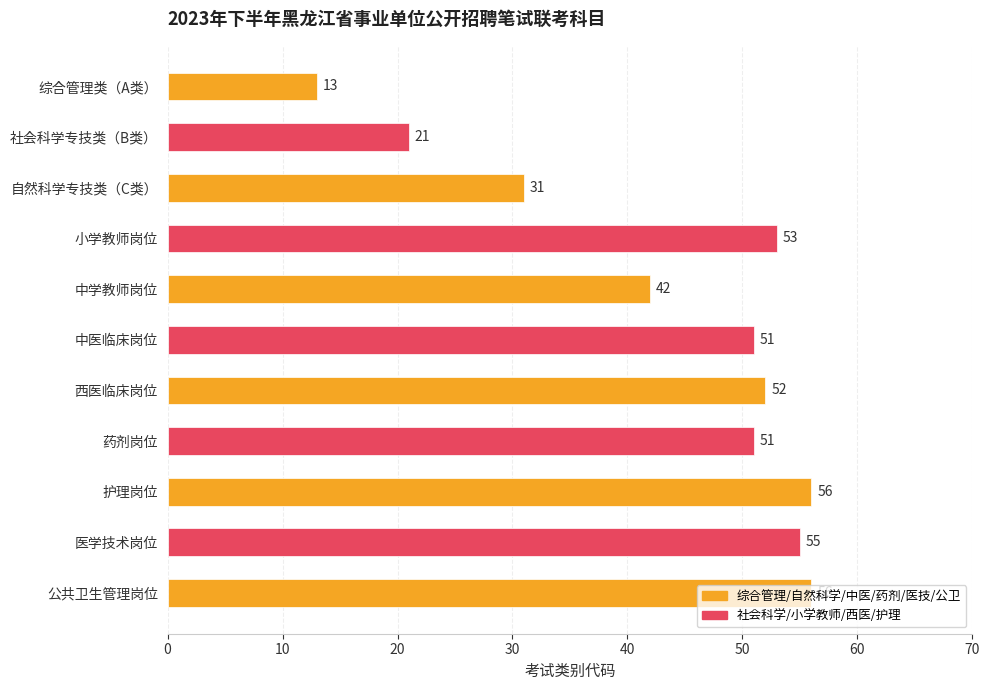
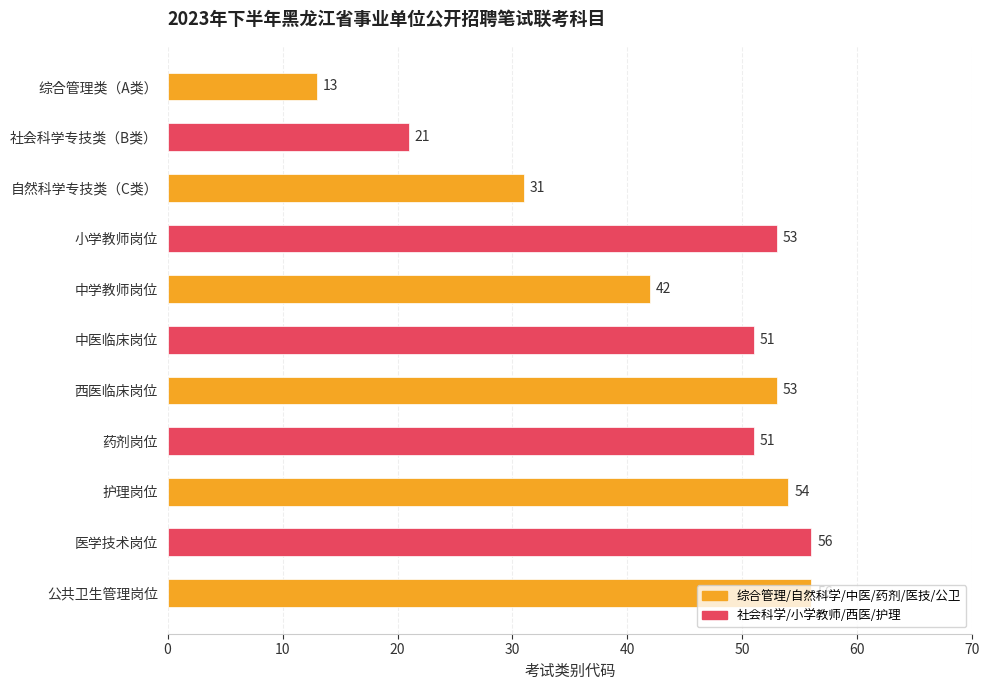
  {
    "综合管理类（A类）": 13,
    "社会科学专技类（B类）": 21,
    "自然科学专技类（C类）": 31,
    "小学教师岗位": 53,
    "中学教师岗位": 42,
    "中医临床岗位": 51,
-   "西医临床岗位": 52,
+   "西医临床岗位": 53,
    "药剂岗位": 51,
-   "护理岗位": 56,
-   "医学技术岗位": 55
+   "护理岗位": 54,
+   "医学技术岗位": 56
  }
